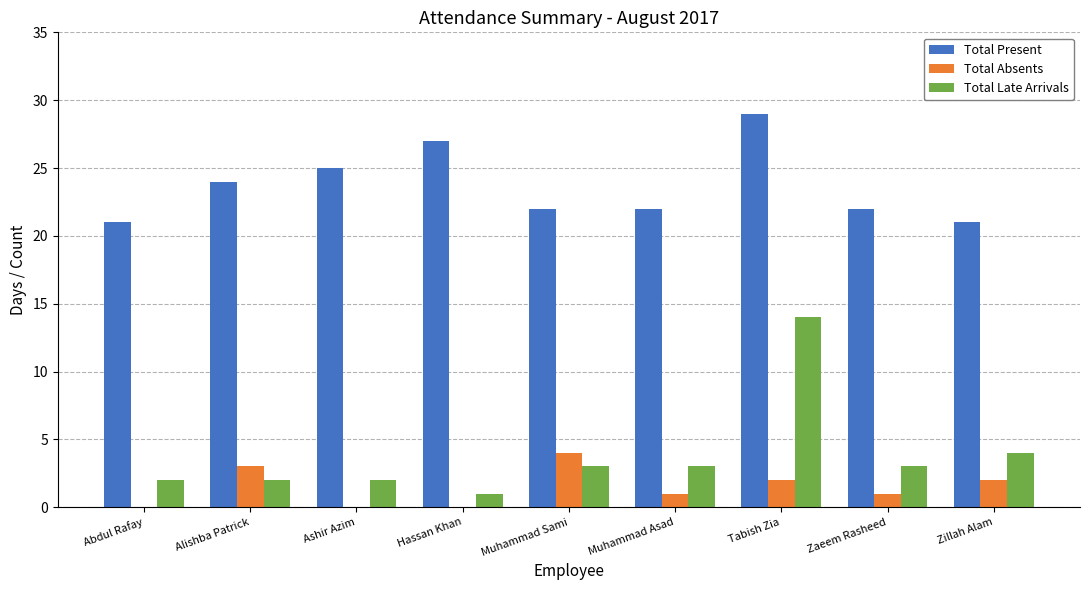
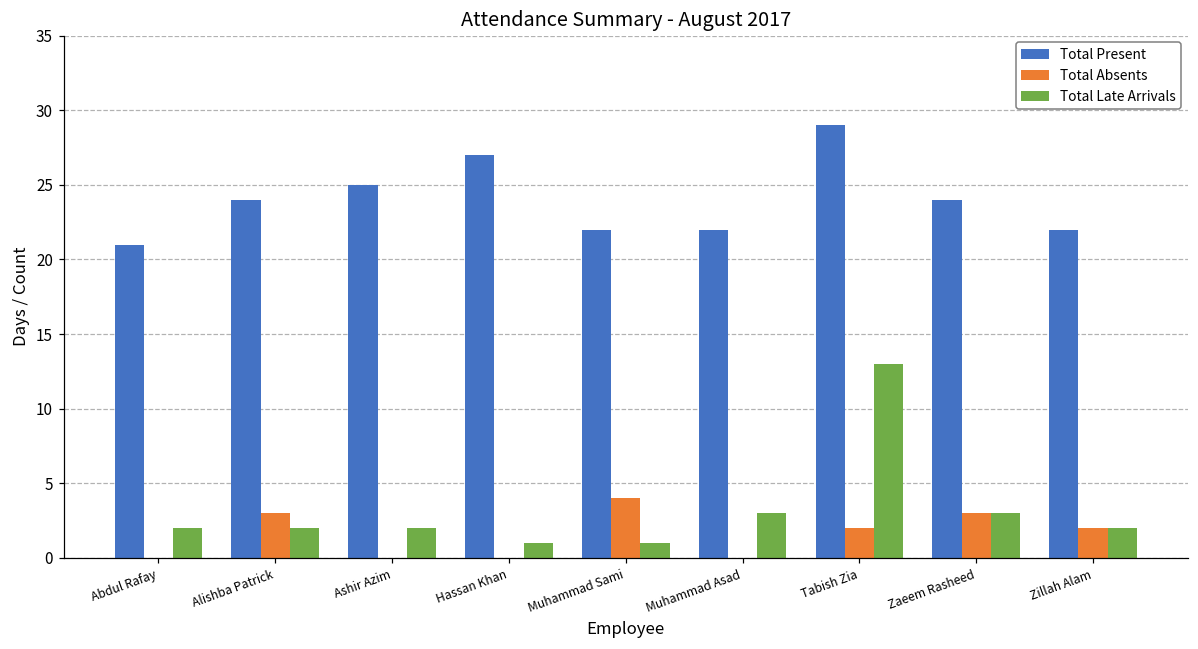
  {
    "Total Present": {
      "Abdul Rafay": 21,
      "Alishba Patrick": 24,
      "Ashir Azim": 25,
      "Hassan Khan": 27,
      "Muhammad Sami": 22,
      "Muhammad Asad": 22,
      "Tabish Zia": 29,
-     "Zaeem Rasheed": 22,
-     "Zillah Alam": 21
+     "Zaeem Rasheed": 24,
+     "Zillah Alam": 22
    },
    "Total Absents": {
      "Abdul Rafay": 0,
      "Alishba Patrick": 3,
      "Ashir Azim": 0,
      "Hassan Khan": 0,
      "Muhammad Sami": 4,
-     "Muhammad Asad": 1,
+     "Muhammad Asad": 0,
      "Tabish Zia": 2,
-     "Zaeem Rasheed": 1,
+     "Zaeem Rasheed": 3,
      "Zillah Alam": 2
    },
    "Total Late Arrivals": {
      "Abdul Rafay": 2,
      "Alishba Patrick": 2,
      "Ashir Azim": 2,
      "Hassan Khan": 1,
-     "Muhammad Sami": 3,
+     "Muhammad Sami": 1,
      "Muhammad Asad": 3,
-     "Tabish Zia": 14,
+     "Tabish Zia": 13,
      "Zaeem Rasheed": 3,
-     "Zillah Alam": 4
+     "Zillah Alam": 2
    }
  }
